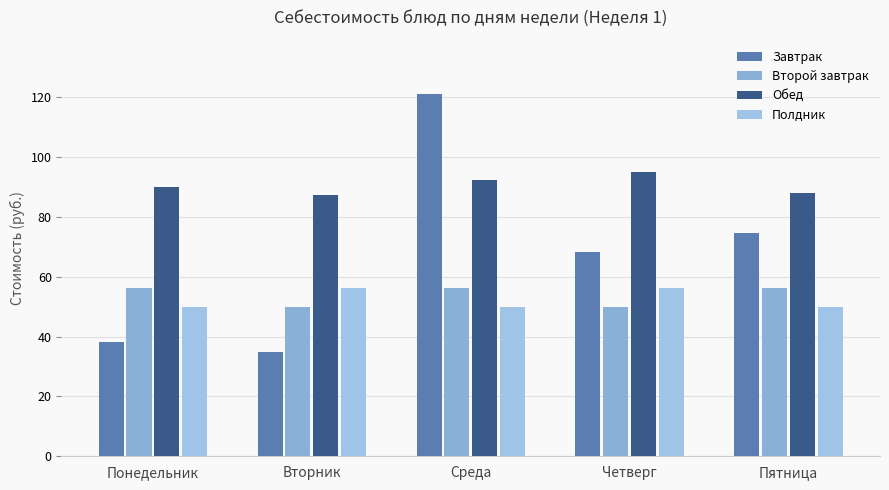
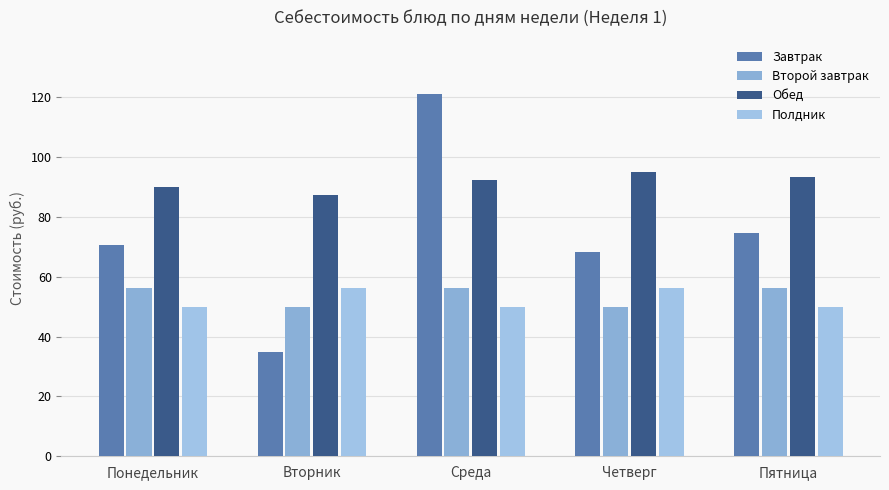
  {
    "Завтрак": {
-     "Понедельник": 38,
+     "Понедельник": 71,
      "Вторник": 35,
      "Среда": 121,
      "Четверг": 68,
      "Пятница": 75
    },
    "Обед": {
      "Понедельник": 90,
      "Вторник": 87,
      "Среда": 92,
      "Четверг": 95,
-     "Пятница": 88
+     "Пятница": 93
    }
  }
